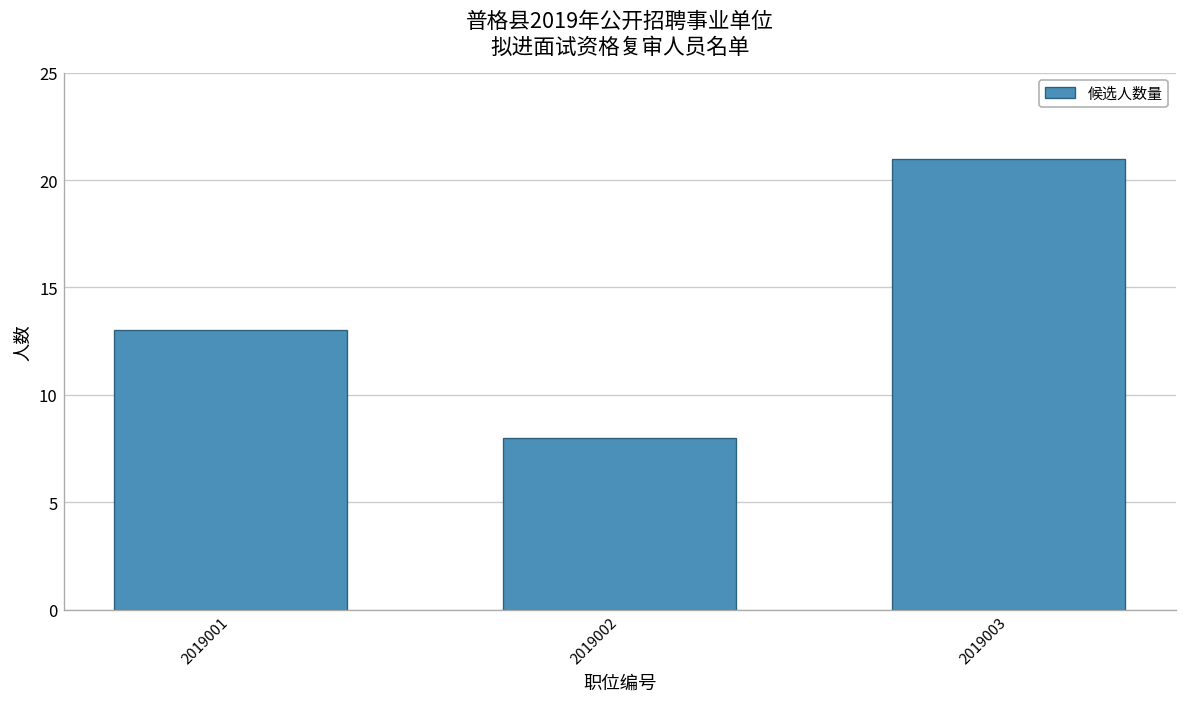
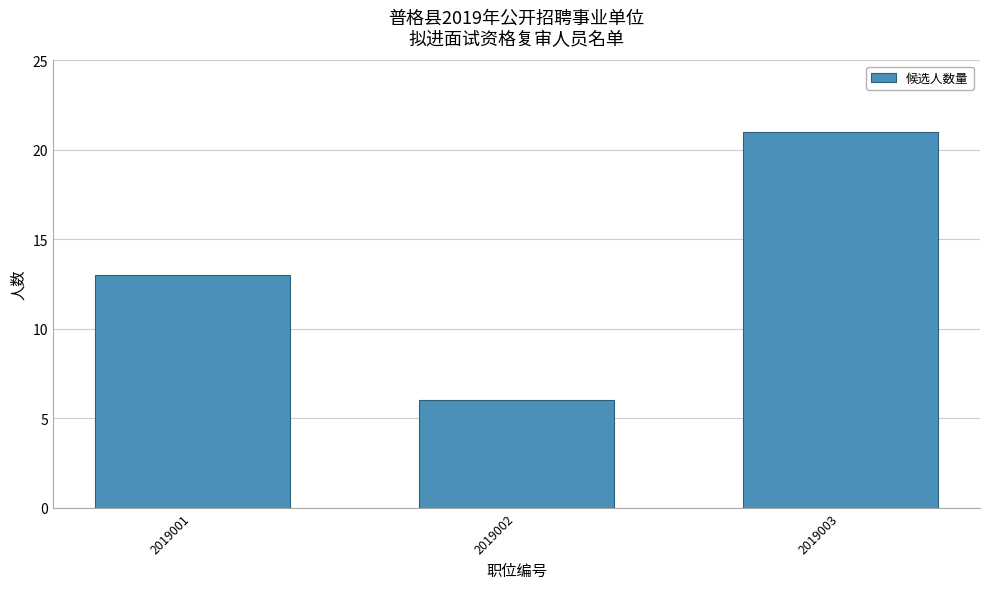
  {
    "2019001": 13,
-   "2019002": 8,
+   "2019002": 6,
    "2019003": 21
  }
